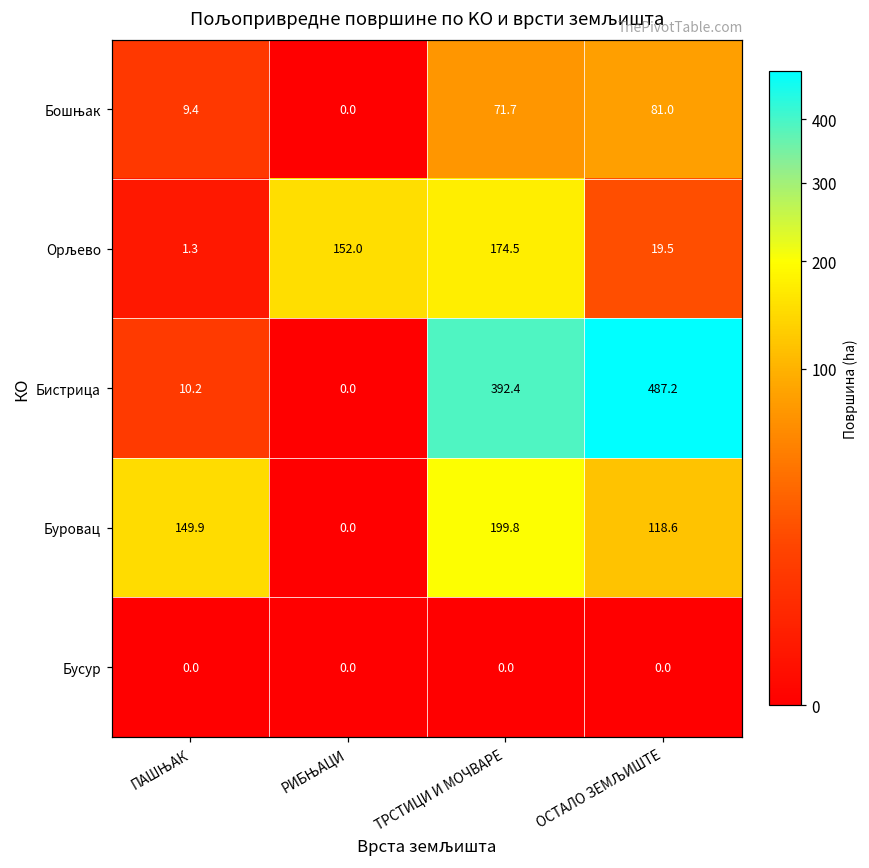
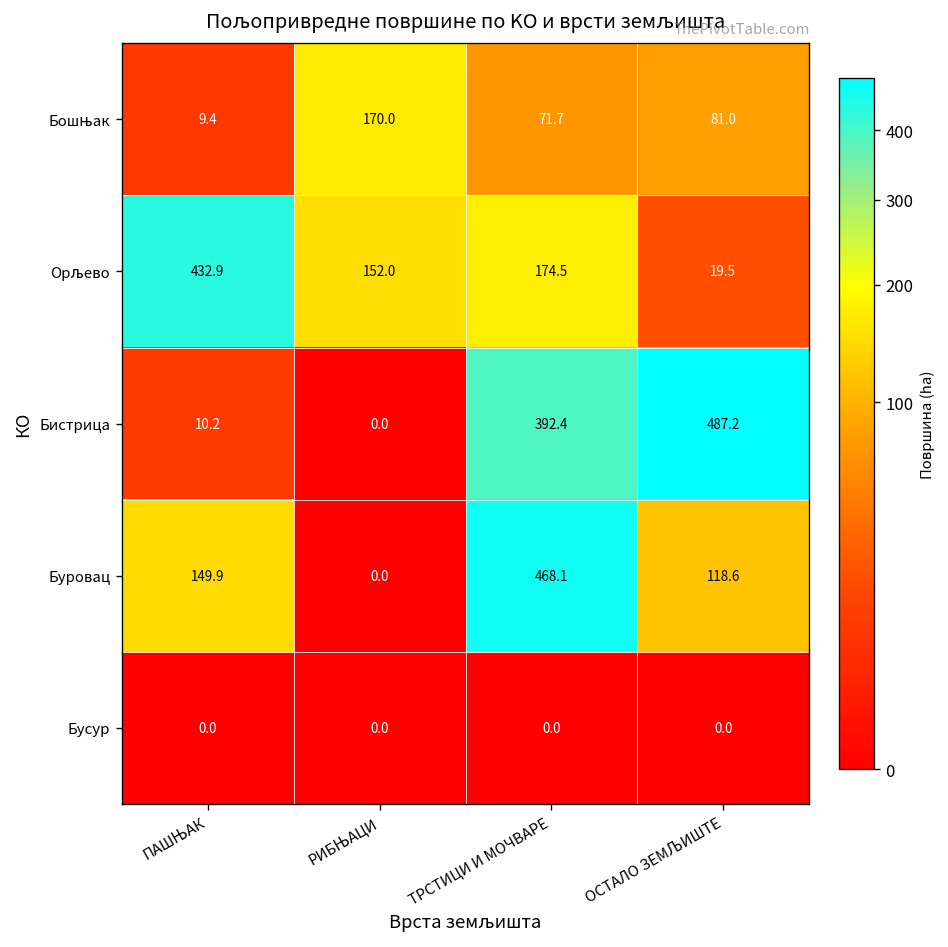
  {
    "Бошњак": {
      "ПАШЊАК": 9.4,
-     "РИБЊАЦИ": 0.0,
+     "РИБЊАЦИ": 170.0,
      "ТРСТИЦИ И МОЧВАРЕ": 71.7,
      "ОСТАЛО ЗЕМЉИШТЕ": 81.0
    },
    "Орљево": {
-     "ПАШЊАК": 1.3,
+     "ПАШЊАК": 432.9,
      "РИБЊАЦИ": 152.0,
      "ТРСТИЦИ И МОЧВАРЕ": 174.5,
      "ОСТАЛО ЗЕМЉИШТЕ": 19.5
    },
    "Бистрица": {
      "ПАШЊАК": 10.2,
      "РИБЊАЦИ": 0.0,
      "ТРСТИЦИ И МОЧВАРЕ": 392.4,
      "ОСТАЛО ЗЕМЉИШТЕ": 487.2
    },
    "Буровац": {
      "ПАШЊАК": 149.9,
      "РИБЊАЦИ": 0.0,
-     "ТРСТИЦИ И МОЧВАРЕ": 199.8,
+     "ТРСТИЦИ И МОЧВАРЕ": 468.1,
      "ОСТАЛО ЗЕМЉИШТЕ": 118.6
    },
    "Бусур": {
      "ПАШЊАК": 0.0,
      "РИБЊАЦИ": 0.0,
      "ТРСТИЦИ И МОЧВАРЕ": 0.0,
      "ОСТАЛО ЗЕМЉИШТЕ": 0.0
    }
  }
